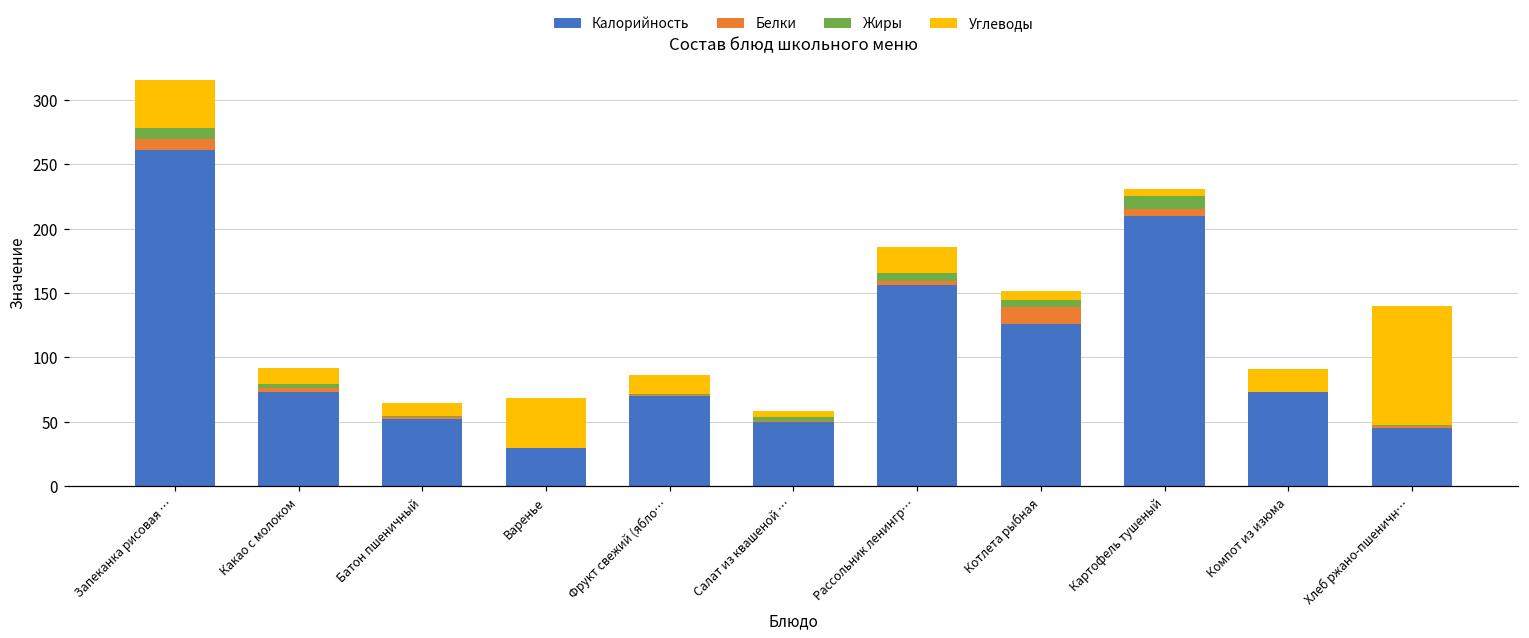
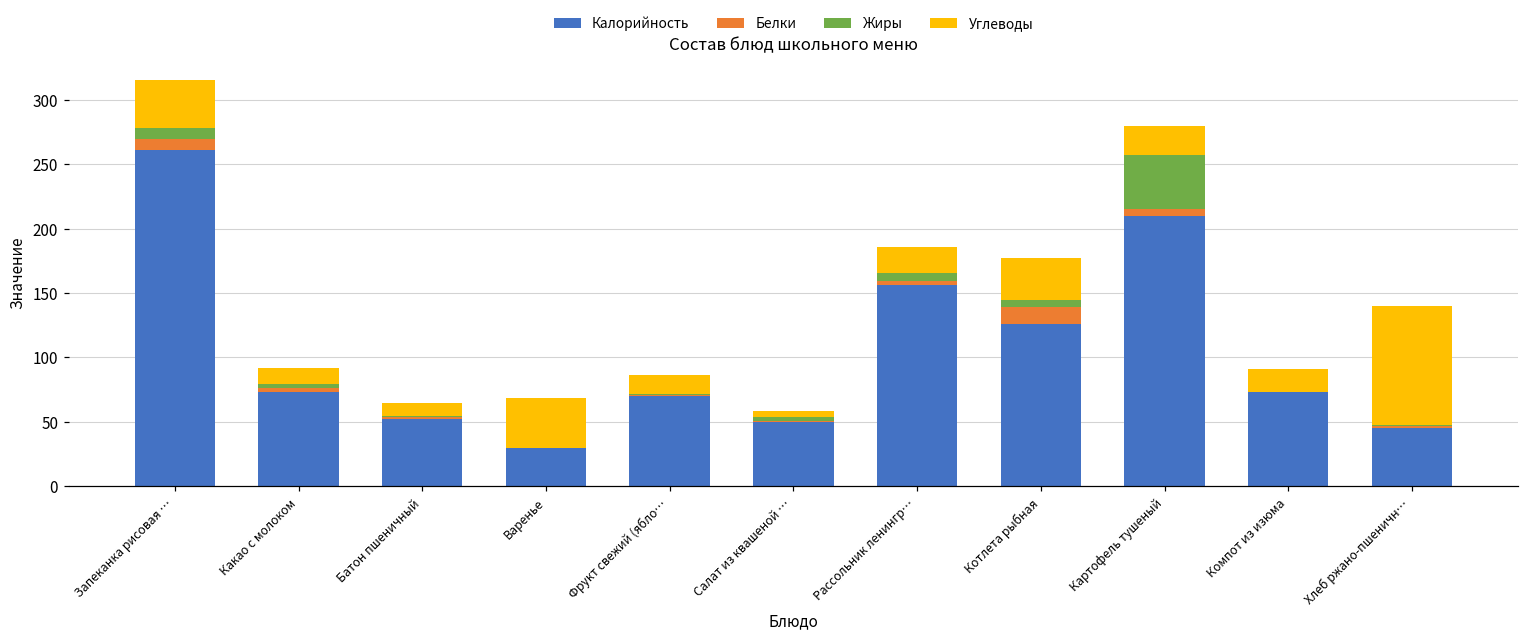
  {
    "Калорийность": {
      "Запеканка рисовая …": 261,
      "Какао с молоком": 73,
      "Батон пшеничный": 52,
      "Варенье": 29,
      "Фрукт свежий (ябло…": 71,
      "Салат из квашеной …": 50,
      "Рассольник ленингр…": 156,
      "Котлета рыбная": 126,
      "Картофель тушеный": 210,
      "Компот из изюма": 73,
      "Хлеб ржано-пшеничн…": 45
    },
    "Белки": {
      "Запеканка рисовая …": 9,
      "Какао с молоком": 4,
      "Рассольник ленингр…": 3,
      "Котлета рыбная": 13,
      "Картофель тушеный": 5
    },
    "Жиры": {
      "Запеканка рисовая …": 8,
      "Какао с молоком": 3,
      "Салат из квашеной …": 3,
      "Рассольник ленингр…": 6,
      "Котлета рыбная": 6,
-     "Картофель тушеный": 10
+     "Картофель тушеный": 42
    },
    "Углеводы": {
      "Запеканка рисовая …": 38,
      "Какао с молоком": 12,
      "Батон пшеничный": 10,
      "Варенье": 39,
      "Фрукт свежий (ябло…": 15,
      "Салат из квашеной …": 5,
      "Рассольник ленингр…": 21,
-     "Котлета рыбная": 7,
-     "Картофель тушеный": 6,
+     "Котлета рыбная": 32,
+     "Картофель тушеный": 23,
      "Компот из изюма": 18,
      "Хлеб ржано-пшеничн…": 92
    }
  }
